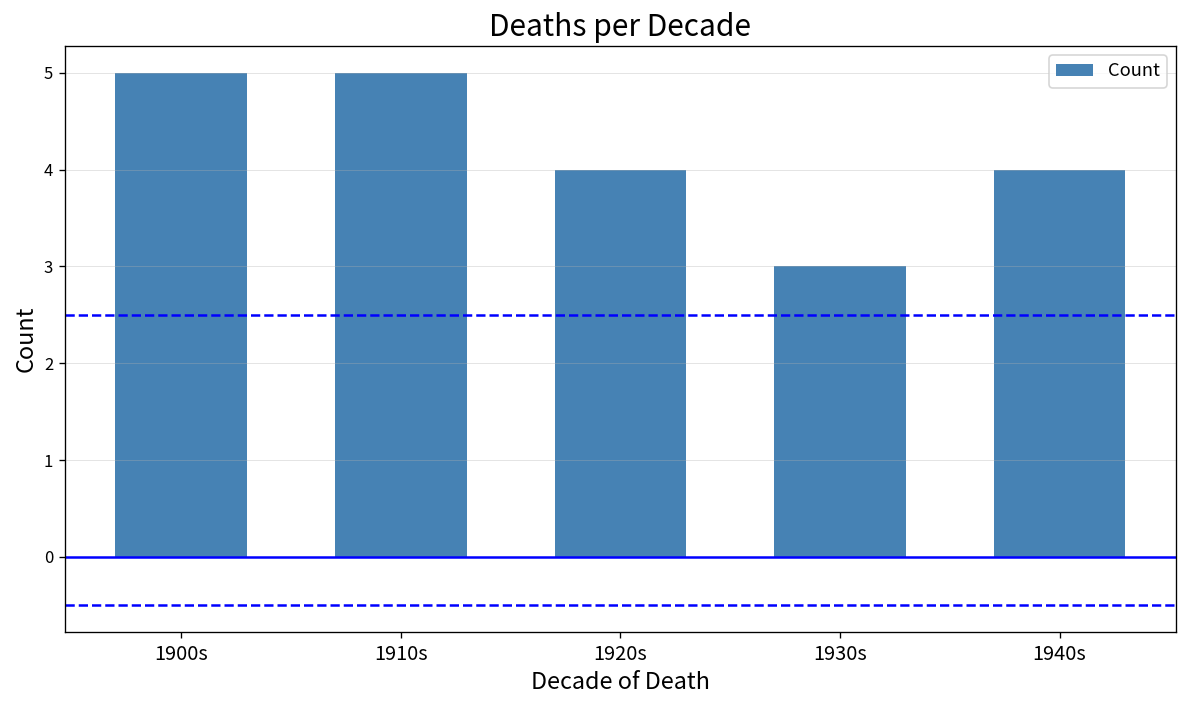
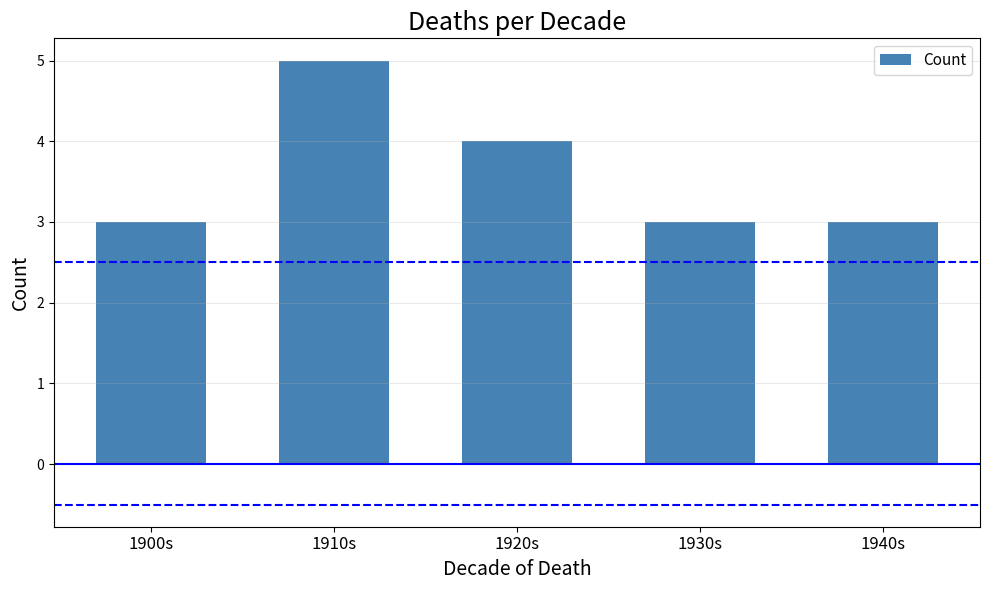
  {
-   "1900s": 5,
+   "1900s": 3,
    "1910s": 5,
    "1920s": 4,
    "1930s": 3,
-   "1940s": 4
+   "1940s": 3
  }
